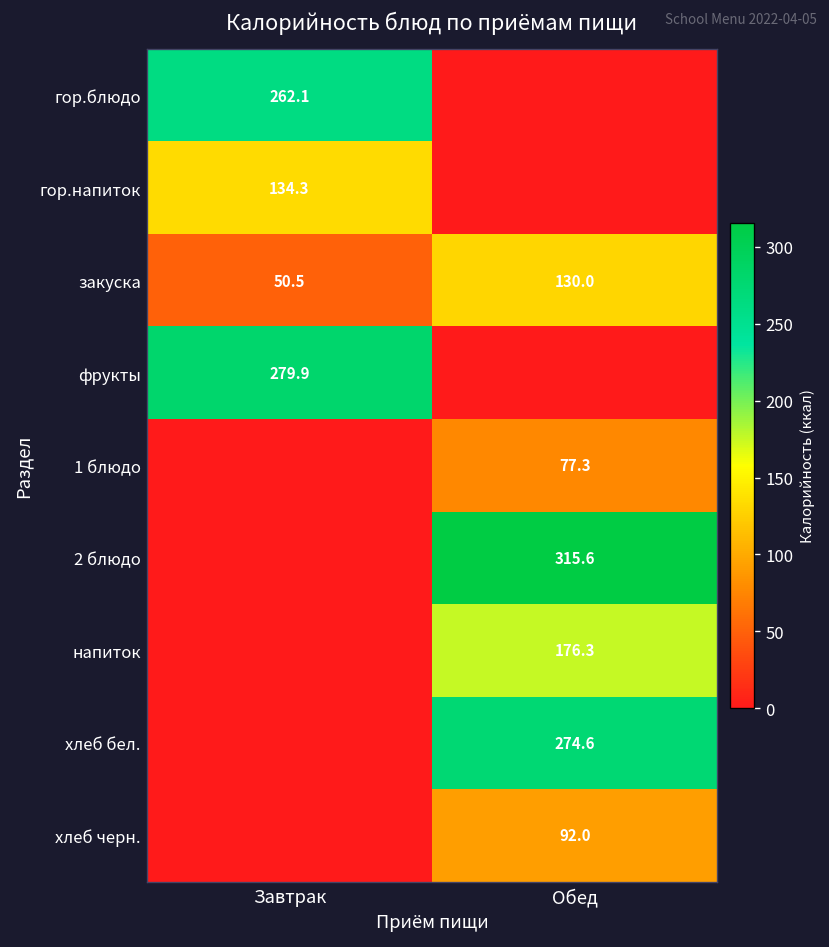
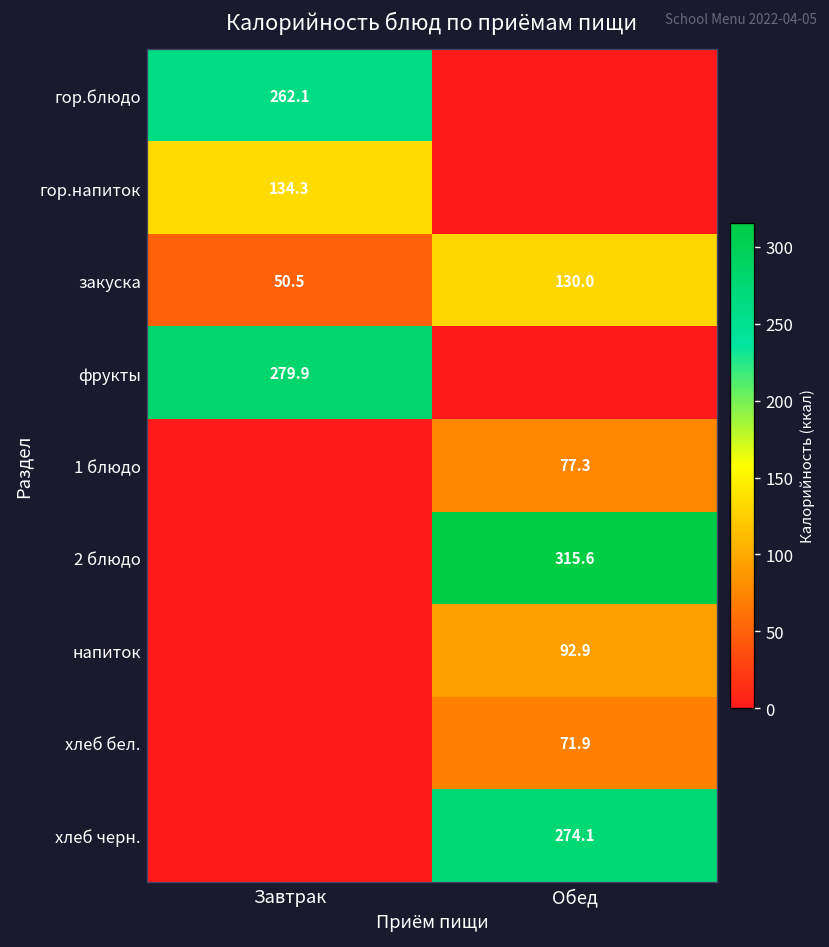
  {
    "гор.блюдо": {
      "Завтрак": 262.1
    },
    "гор.напиток": {
      "Завтрак": 134.3
    },
    "закуска": {
      "Завтрак": 50.5,
      "Обед": 130.0
    },
    "фрукты": {
      "Завтрак": 279.9
    },
    "1 блюдо": {
      "Обед": 77.3
    },
    "2 блюдо": {
      "Обед": 315.6
    },
    "напиток": {
-     "Обед": 176.3
+     "Обед": 92.9
    },
    "хлеб бел.": {
-     "Обед": 274.6
+     "Обед": 71.9
    },
    "хлеб черн.": {
-     "Обед": 92.0
+     "Обед": 274.1
    }
  }
